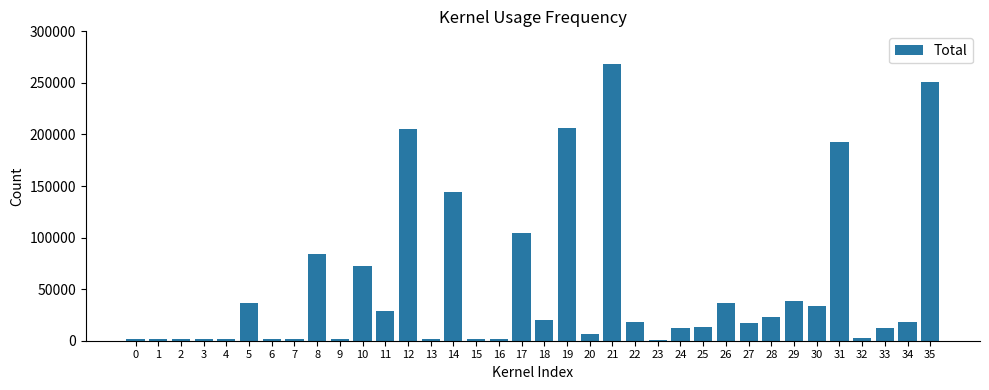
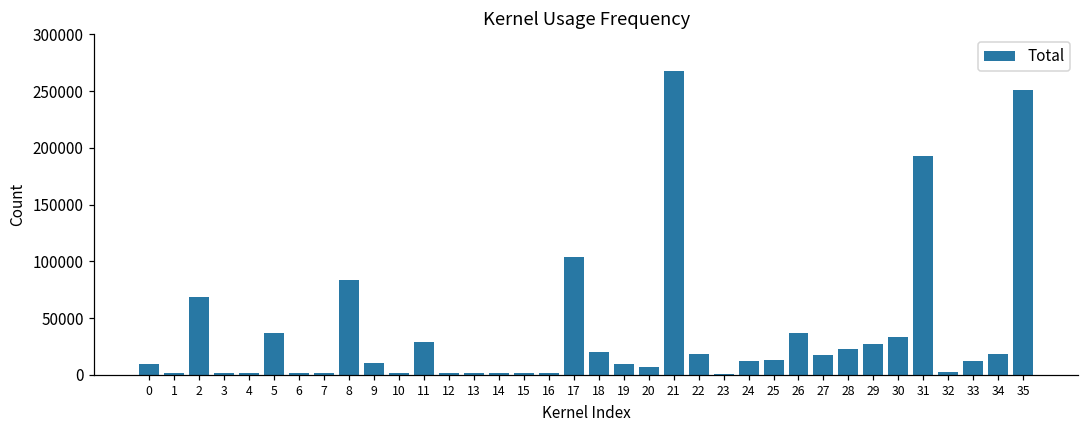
  {
-   "0": 2000,
-   "2": 2000,
+   "0": 9000,
+   "2": 68000,
    "5": 37000,
    "8": 84000,
-   "9": 2000,
-   "10": 73000,
+   "9": 10000,
+   "10": 2000,
    "11": 29000,
-   "12": 205000,
-   "14": 144000,
+   "12": 2000,
+   "14": 2000,
    "17": 104000,
    "18": 20000,
-   "19": 207000,
+   "19": 9000,
    "20": 7000,
    "21": 268000,
    "22": 18000,
    "24": 12000,
    "25": 13000,
    "26": 37000,
    "27": 17000,
    "28": 23000,
-   "29": 39000,
+   "29": 27000,
    "30": 33000,
    "31": 193000,
    "32": 3000,
    "33": 12000,
    "34": 18000,
    "35": 251000
  }
